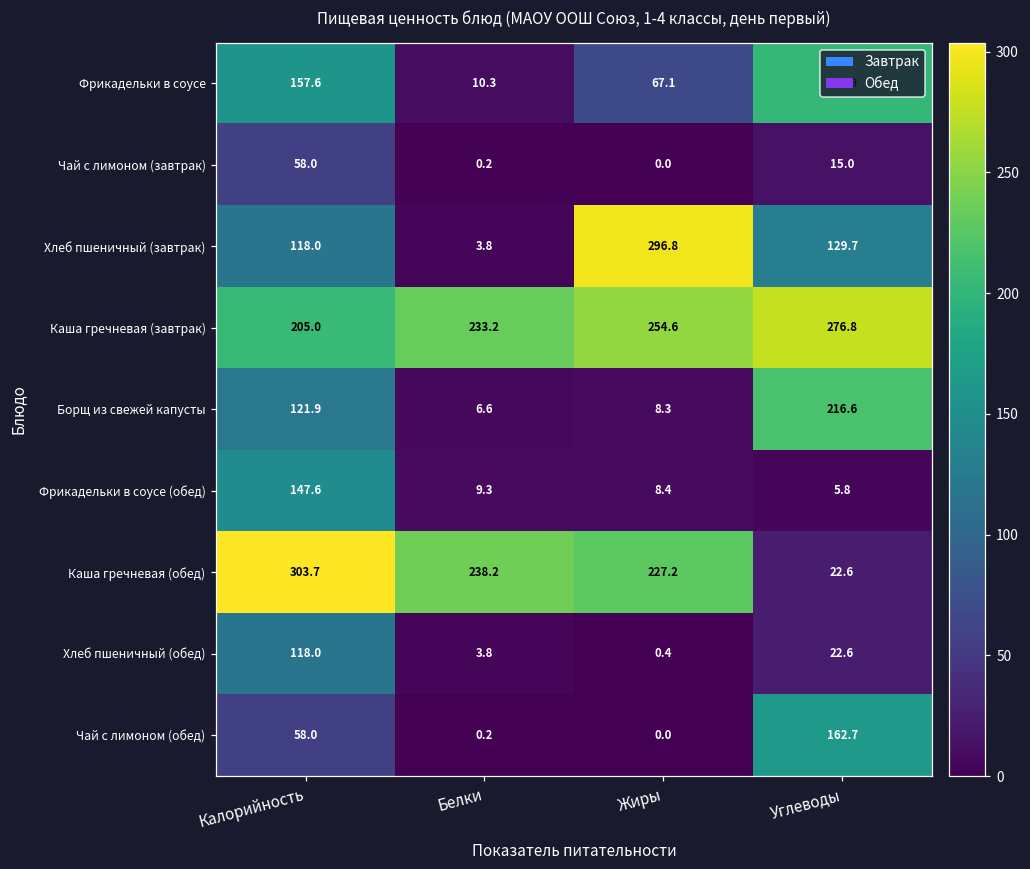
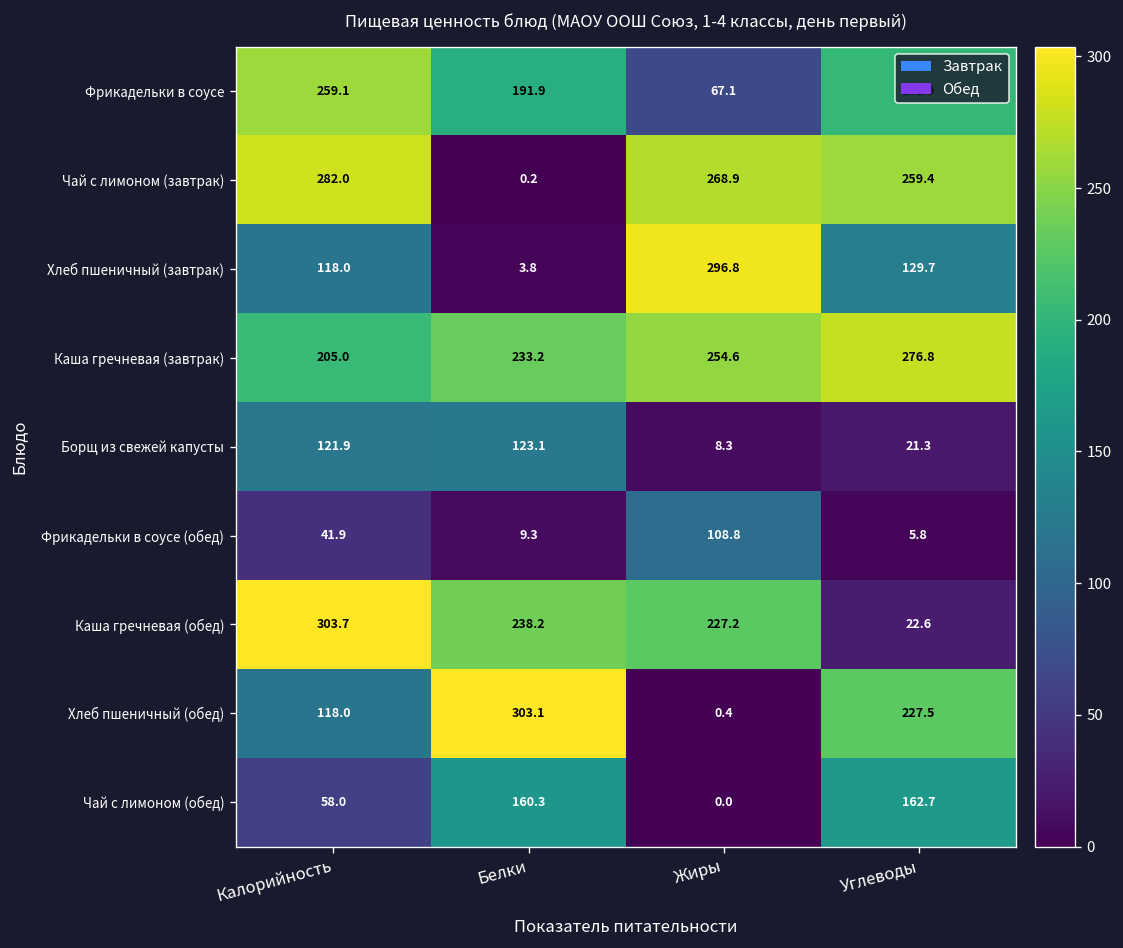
  {
    "Фрикадельки в соусе": {
-     "Калорийность": 157.6,
-     "Белки": 10.3,
+     "Калорийность": 259.1,
+     "Белки": 191.9,
      "Жиры": 67.1
    },
    "Чай с лимоном (завтрак)": {
-     "Калорийность": 58.0,
+     "Калорийность": 282.0,
      "Белки": 0.2,
-     "Жиры": 0.0,
-     "Углеводы": 15.0
+     "Жиры": 268.9,
+     "Углеводы": 259.4
    },
    "Хлеб пшеничный (завтрак)": {
      "Калорийность": 118.0,
      "Белки": 3.8,
      "Жиры": 296.8,
      "Углеводы": 129.7
    },
    "Каша гречневая (завтрак)": {
      "Калорийность": 205.0,
      "Белки": 233.2,
      "Жиры": 254.6,
      "Углеводы": 276.8
    },
    "Борщ из свежей капусты": {
      "Калорийность": 121.9,
-     "Белки": 6.6,
+     "Белки": 123.1,
      "Жиры": 8.3,
-     "Углеводы": 216.6
+     "Углеводы": 21.3
    },
    "Фрикадельки в соусе (обед)": {
-     "Калорийность": 147.6,
+     "Калорийность": 41.9,
      "Белки": 9.3,
-     "Жиры": 8.4,
+     "Жиры": 108.8,
      "Углеводы": 5.8
    },
    "Каша гречневая (обед)": {
      "Калорийность": 303.7,
      "Белки": 238.2,
      "Жиры": 227.2,
      "Углеводы": 22.6
    },
    "Хлеб пшеничный (обед)": {
      "Калорийность": 118.0,
-     "Белки": 3.8,
+     "Белки": 303.1,
      "Жиры": 0.4,
-     "Углеводы": 22.6
+     "Углеводы": 227.5
    },
    "Чай с лимоном (обед)": {
      "Калорийность": 58.0,
-     "Белки": 0.2,
+     "Белки": 160.3,
      "Жиры": 0.0,
      "Углеводы": 162.7
    }
  }
